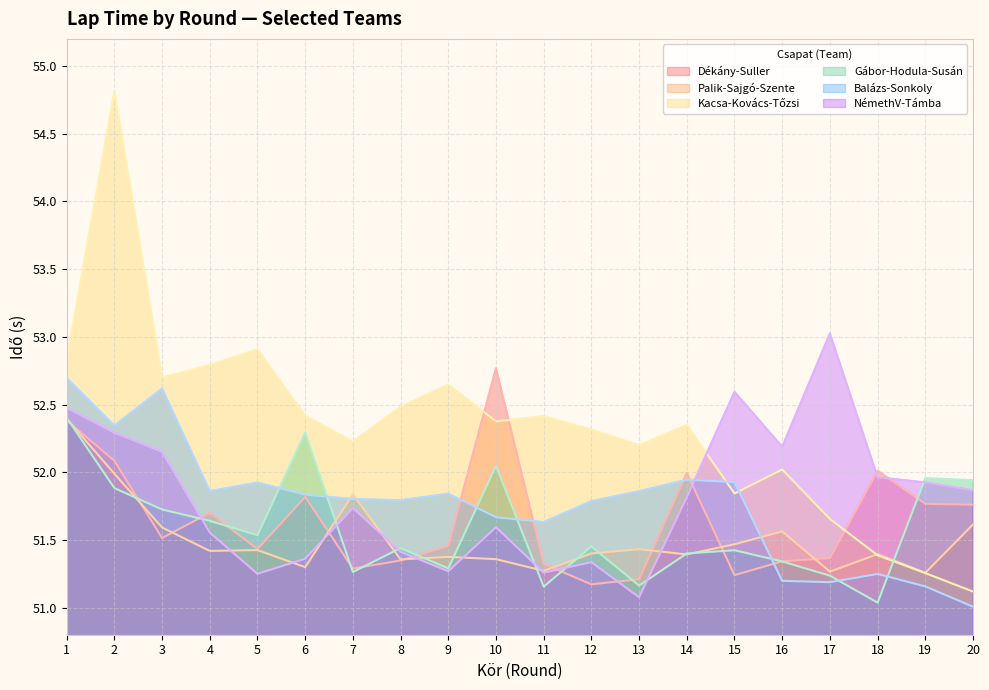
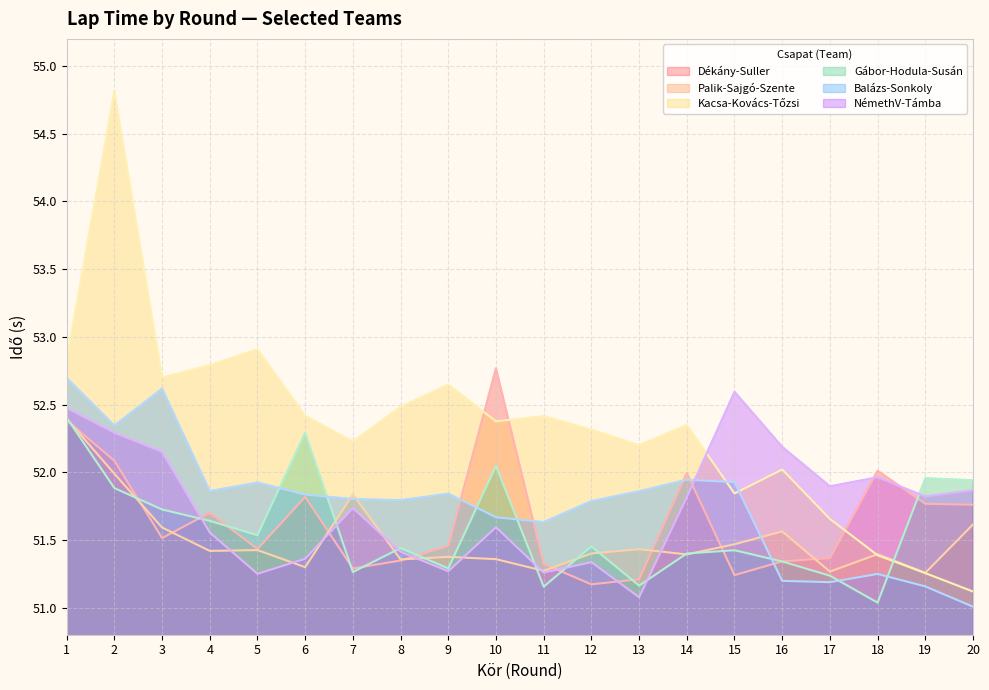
  {
    "Gábor-Hodula-Susán": {
      "2": 51.88,
      "3": 51.73,
      "4": 51.64,
      "5": 51.54,
      "6": 52.29,
      "7": 51.26,
      "8": 51.44,
      "9": 51.29,
      "10": 52.05,
      "11": 51.16,
      "12": 51.45,
      "13": 51.16,
      "15": 51.42,
      "17": 51.24,
      "18": 51.04,
      "19": 51.96,
      "20": 51.94
    },
    "Balázs-Sonkoly": {
      "1": 52.70,
      "2": 52.35,
      "3": 52.62,
      "4": 51.86,
      "5": 51.92,
      "7": 51.80,
      "8": 51.79,
      "9": 51.84,
      "10": 51.67,
      "11": 51.63,
      "12": 51.79,
      "13": 51.86,
      "14": 51.95,
      "15": 51.93,
      "16": 51.20,
      "17": 51.19,
      "18": 51.25,
      "19": 51.16,
      "20": 51.01
    },
    "NémethV-Támba": {
      "1": 52.48,
      "2": 52.29,
      "3": 52.15,
      "4": 51.56,
      "5": 51.25,
      "6": 51.36,
      "7": 51.74,
      "8": 51.41,
      "9": 51.27,
      "10": 51.59,
      "12": 51.34,
      "13": 51.08,
      "14": 51.82,
      "15": 52.59,
      "16": 52.19,
-     "17": 53.03,
+     "17": 51.90,
      "18": 51.96,
-     "19": 51.93,
+     "19": 51.82,
      "20": 51.87
    }
  }
